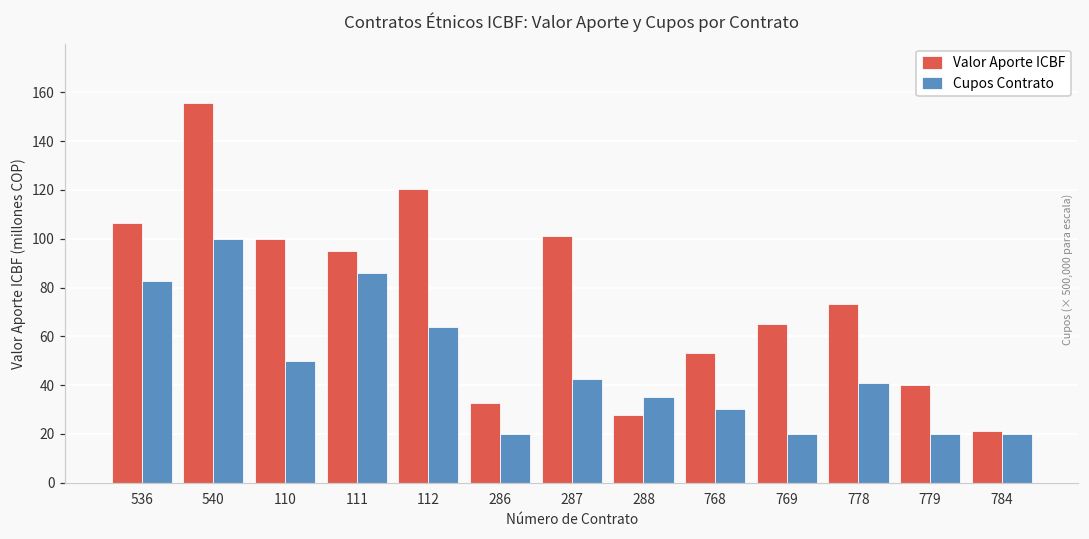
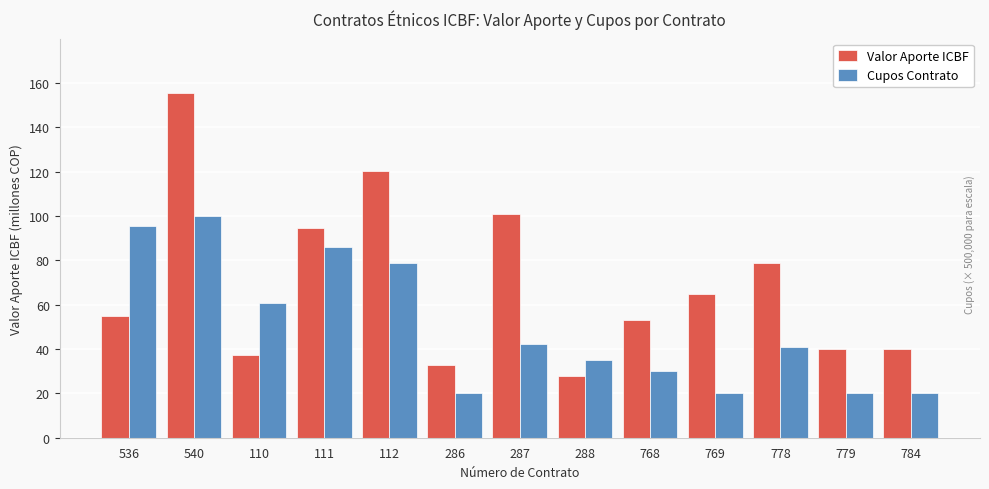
  {
    "Valor Aporte ICBF": {
-     "536": 107,
+     "536": 55,
      "540": 156,
-     "110": 100,
+     "110": 38,
      "111": 95,
      "112": 120,
      "286": 33,
      "287": 101,
      "288": 28,
      "768": 53,
      "769": 65,
-     "778": 73,
+     "778": 79,
      "779": 40,
-     "784": 21
+     "784": 40
    },
    "Cupos Contrato": {
-     "536": 83,
+     "536": 96,
      "540": 100,
-     "110": 50,
+     "110": 61,
      "111": 86,
-     "112": 64,
+     "112": 79,
      "286": 20,
      "287": 43,
      "288": 35,
      "768": 30,
      "769": 20,
      "778": 41,
      "779": 20,
      "784": 20
    }
  }
